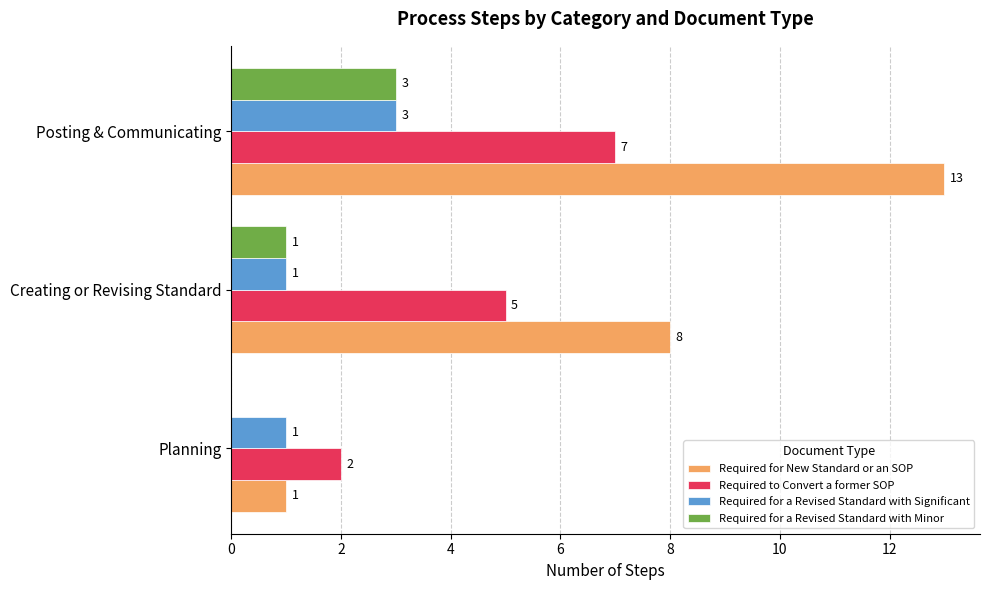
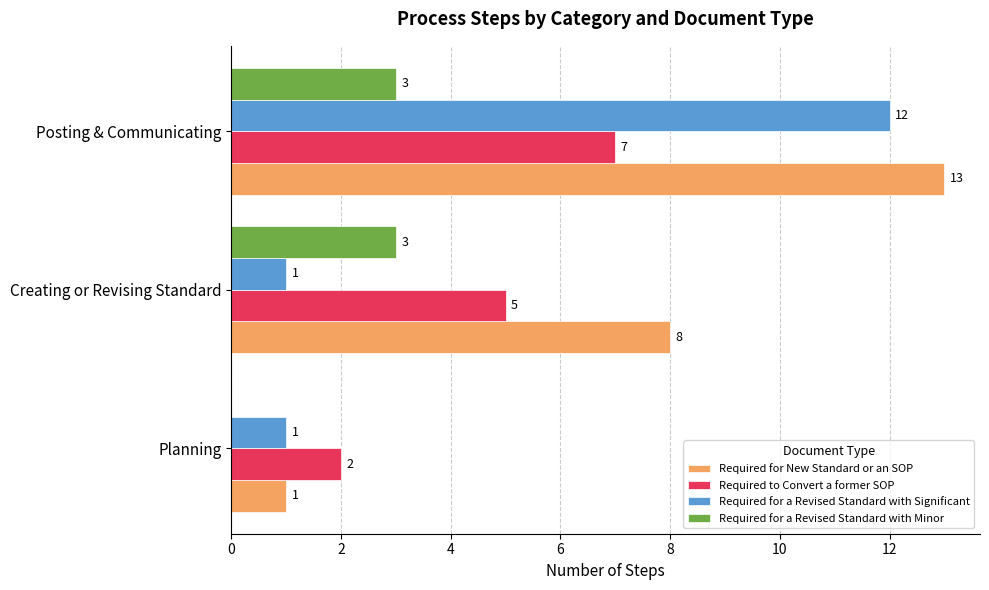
  {
    "Required for New Standard or an SOP": {
      "Posting & Communicating": 13,
      "Creating or Revising Standard": 8,
      "Planning": 1
    },
    "Required to Convert a former SOP": {
      "Posting & Communicating": 7,
      "Creating or Revising Standard": 5,
      "Planning": 2
    },
    "Required for a Revised Standard with Significant": {
-     "Posting & Communicating": 3,
+     "Posting & Communicating": 12,
      "Creating or Revising Standard": 1,
      "Planning": 1
    },
    "Required for a Revised Standard with Minor": {
      "Posting & Communicating": 3,
-     "Creating or Revising Standard": 1
+     "Creating or Revising Standard": 3
    }
  }
